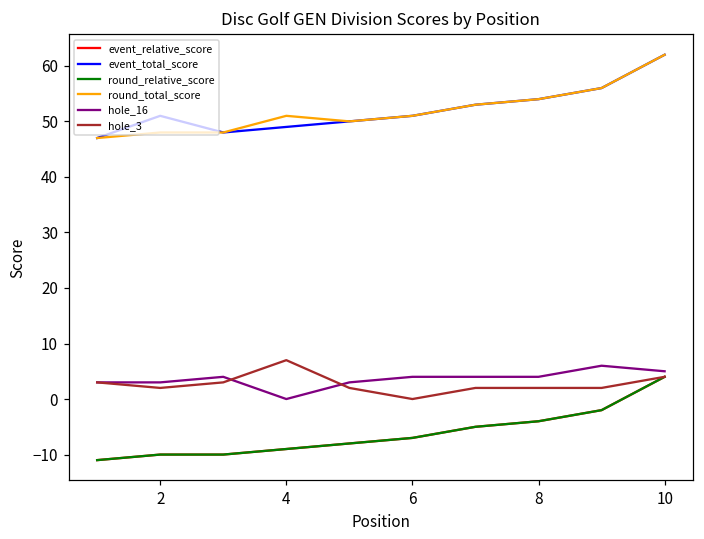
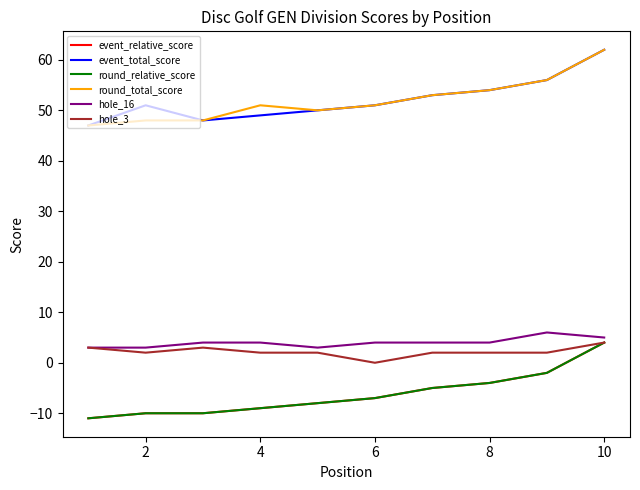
  {
    "round_relative_score": {
      "2": -10,
      "4": -9,
      "6": -7,
      "8": -4
    },
    "event_total_score": {
      "4": 49
    },
    "round_total_score": {
      "4": 51
    },
    "hole_16": {
      "2": 3,
-     "4": 0,
+     "4": 4,
      "6": 4,
      "8": 4,
      "10": 5
    },
    "hole_3": {
      "2": 2,
-     "4": 7,
+     "4": 2,
      "6": 0,
      "8": 2
    }
  }
